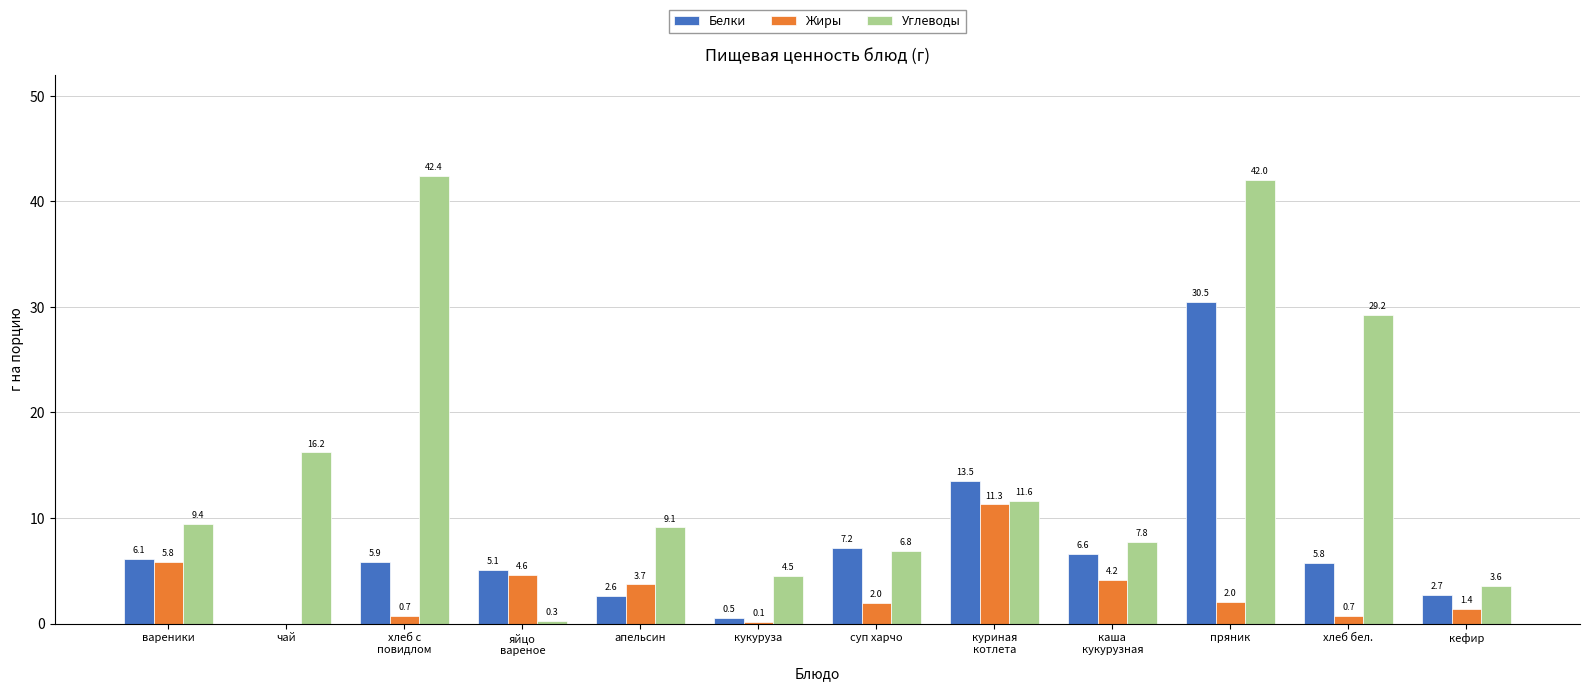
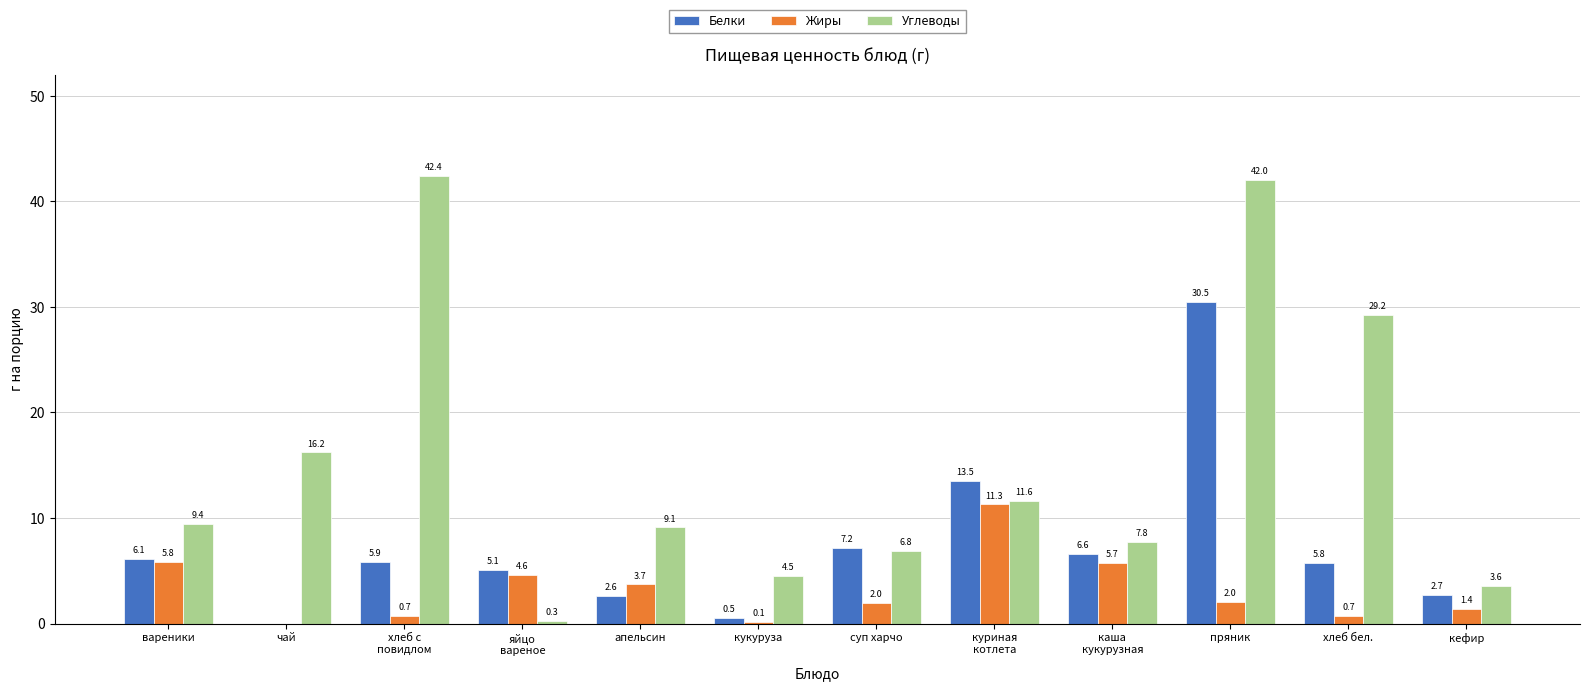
  {
    "Белки": {
      "вареники": 6.1,
      "хлеб с повидлом": 5.9,
      "яйцо вареное": 5.1,
      "апельсин": 2.6,
      "кукуруза": 0.5,
      "суп харчо": 7.2,
      "куриная котлета": 13.5,
      "каша кукурузная": 6.6,
      "пряник": 30.5,
      "хлеб бел.": 5.8,
      "кефир": 2.7
    },
    "Жиры": {
      "вареники": 5.8,
      "хлеб с повидлом": 0.7,
      "яйцо вареное": 4.6,
      "апельсин": 3.7,
      "кукуруза": 0.1,
      "суп харчо": 2.0,
      "куриная котлета": 11.3,
-     "каша кукурузная": 4.2,
+     "каша кукурузная": 5.7,
      "пряник": 2.0,
      "хлеб бел.": 0.7,
      "кефир": 1.4
    },
    "Углеводы": {
      "вареники": 9.4,
      "чай": 16.2,
      "хлеб с повидлом": 42.4,
      "яйцо вареное": 0.3,
      "апельсин": 9.1,
      "кукуруза": 4.5,
      "суп харчо": 6.8,
      "куриная котлета": 11.6,
      "каша кукурузная": 7.8,
      "пряник": 42.0,
      "хлеб бел.": 29.2,
      "кефир": 3.6
    }
  }
